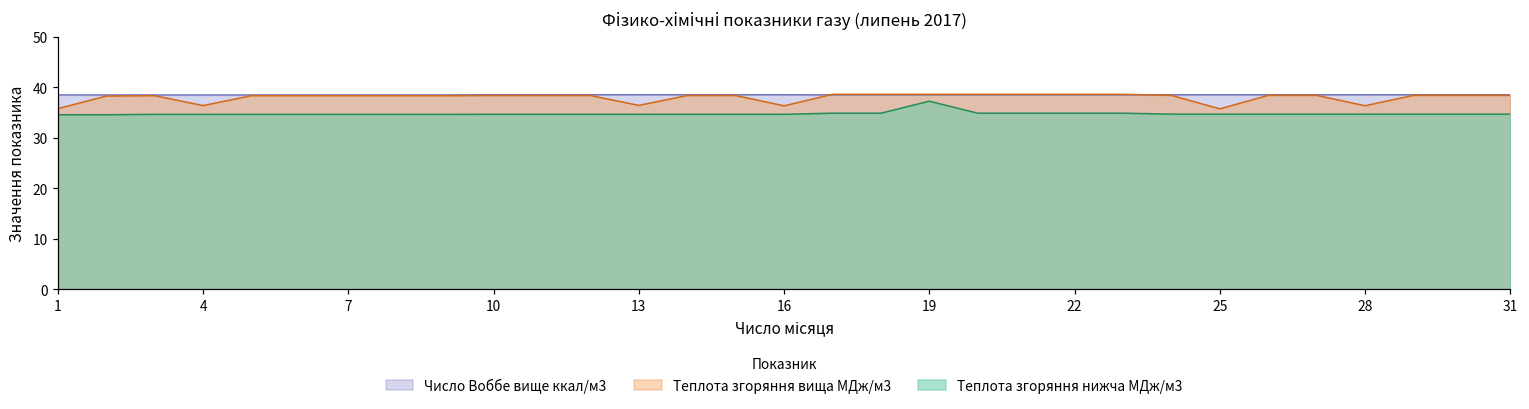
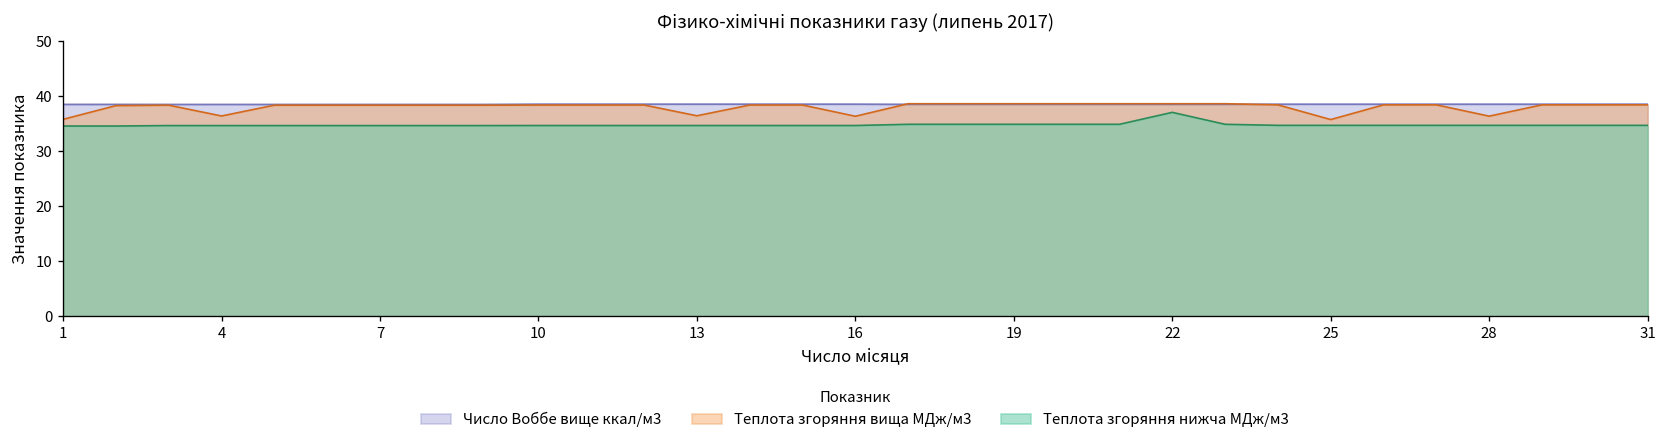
  {
    "Число Воббе вище ккал/м3": {
      "1": 38,
      "4": 38,
      "13": 39,
      "16": 39,
      "25": 39,
      "28": 39
    },
    "Теплота згоряння вища МДж/м3": {
      "1": 36,
      "4": 36,
      "13": 36,
      "16": 36,
      "25": 36,
      "28": 36
    },
    "Теплота згоряння нижча МДж/м3": {
      "1": 35,
      "4": 35,
      "7": 35,
      "10": 35,
      "13": 35,
      "16": 35,
-     "19": 37,
-     "22": 35,
+     "19": 35,
+     "22": 37,
      "25": 35,
      "28": 35,
      "31": 35
    }
  }
